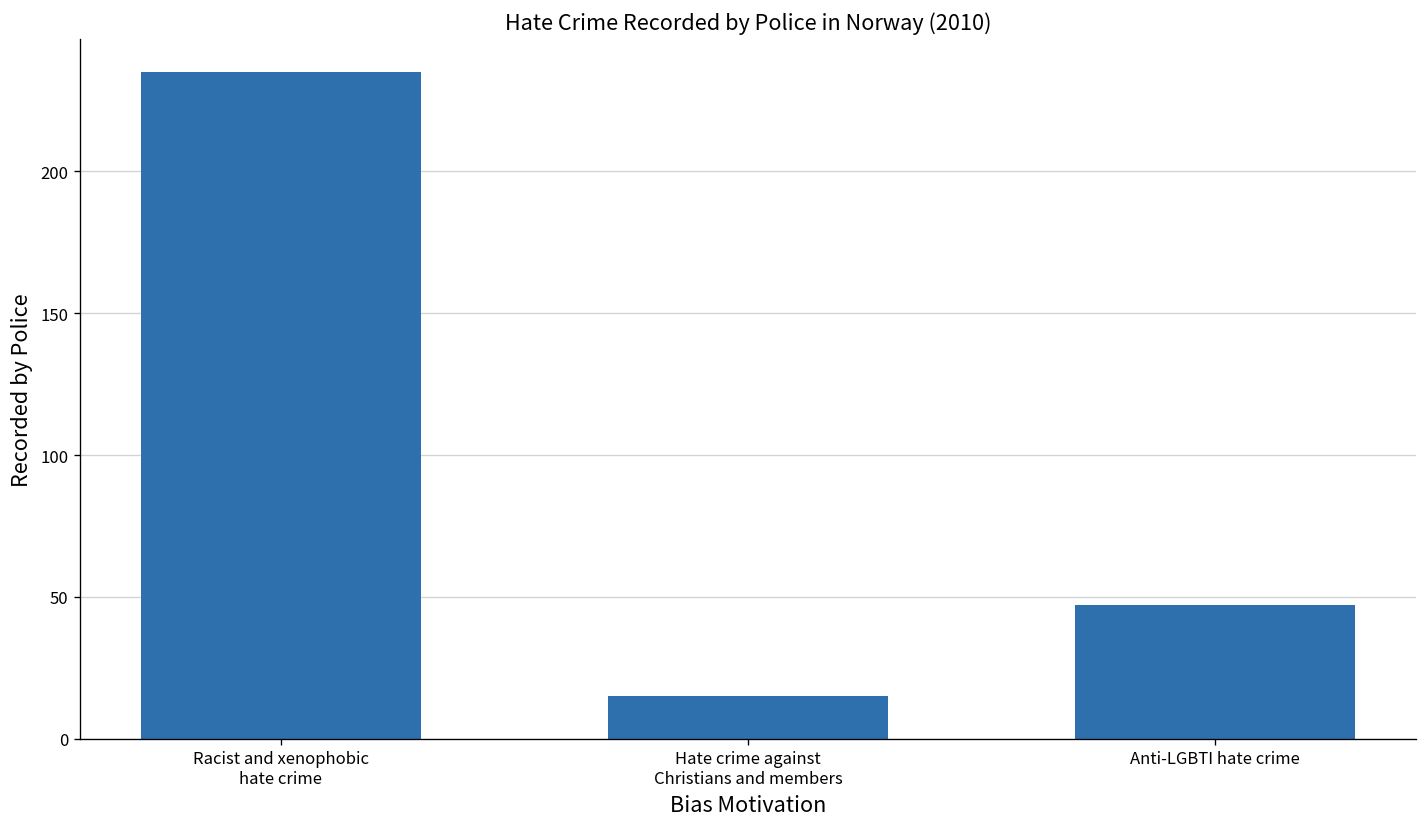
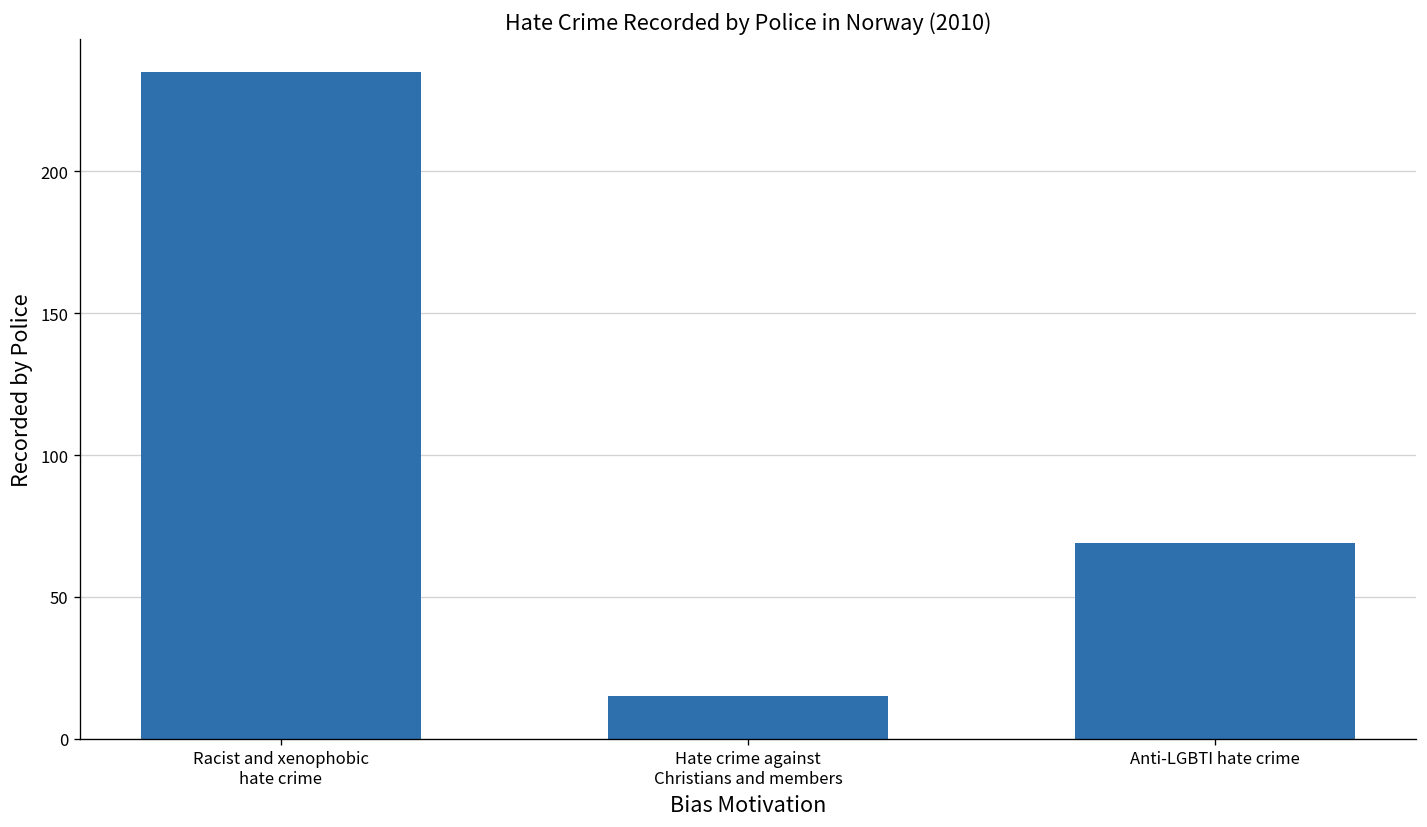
  {
    "Racist and xenophobic hate crime": 235,
    "Hate crime against Christians and members": 15,
-   "Anti-LGBTI hate crime": 47
+   "Anti-LGBTI hate crime": 69
  }
